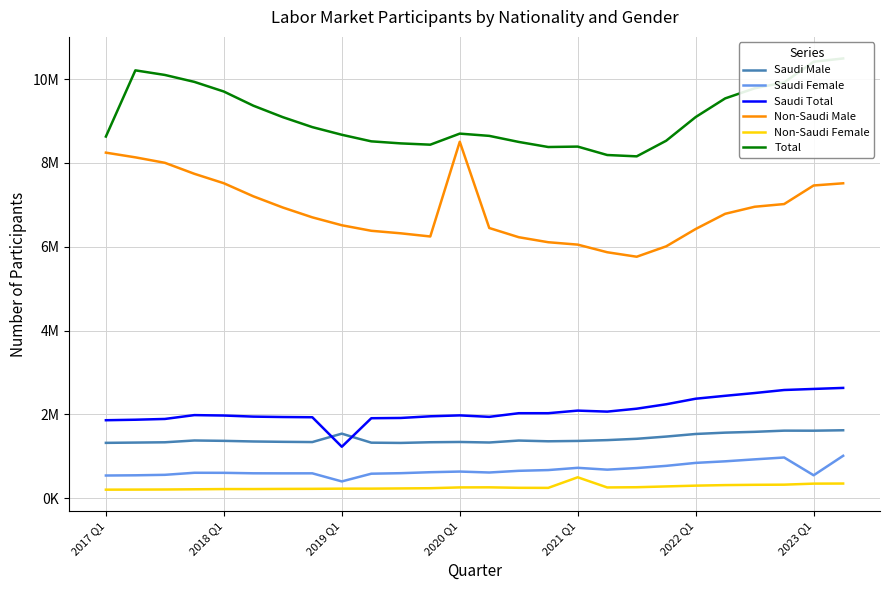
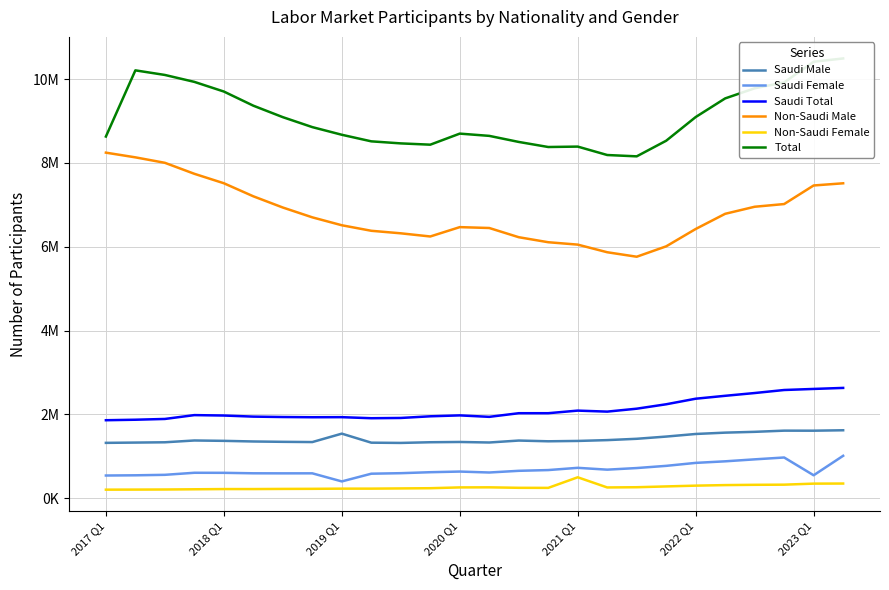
  {
    "Saudi Male": {
      "2017 Q1": 1300000,
      "2018 Q1": 1400000,
      "2019 Q1": 1500000,
      "2020 Q1": 1300000,
      "2021 Q1": 1400000,
      "2022 Q1": 1500000,
      "2023 Q1": 1600000
    },
    "Saudi Female": {
      "2017 Q1": 500000,
      "2018 Q1": 600000,
      "2019 Q1": 400000,
      "2020 Q1": 600000,
      "2021 Q1": 700000,
      "2022 Q1": 800000,
      "2023 Q1": 500000
    },
    "Saudi Total": {
      "2017 Q1": 1900000,
      "2018 Q1": 2000000,
-     "2019 Q1": 1200000,
+     "2019 Q1": 1900000,
      "2020 Q1": 2000000,
      "2021 Q1": 2100000,
      "2022 Q1": 2400000,
      "2023 Q1": 2600000
    },
    "Non-Saudi Male": {
      "2017 Q1": 8200000,
      "2018 Q1": 7500000,
      "2019 Q1": 6500000,
-     "2020 Q1": 8500000,
+     "2020 Q1": 6500000,
      "2021 Q1": 6100000,
      "2022 Q1": 6400000,
      "2023 Q1": 7500000
    },
    "Non-Saudi Female": {
      "2017 Q1": 200000,
      "2018 Q1": 200000,
      "2019 Q1": 200000,
      "2020 Q1": 300000,
      "2021 Q1": 500000,
      "2022 Q1": 300000,
      "2023 Q1": 300000
    },
    "Total": {
      "2017 Q1": 8600000,
      "2018 Q1": 9700000,
      "2019 Q1": 8700000,
      "2020 Q1": 8700000,
      "2021 Q1": 8400000,
      "2022 Q1": 9100000
    }
  }
